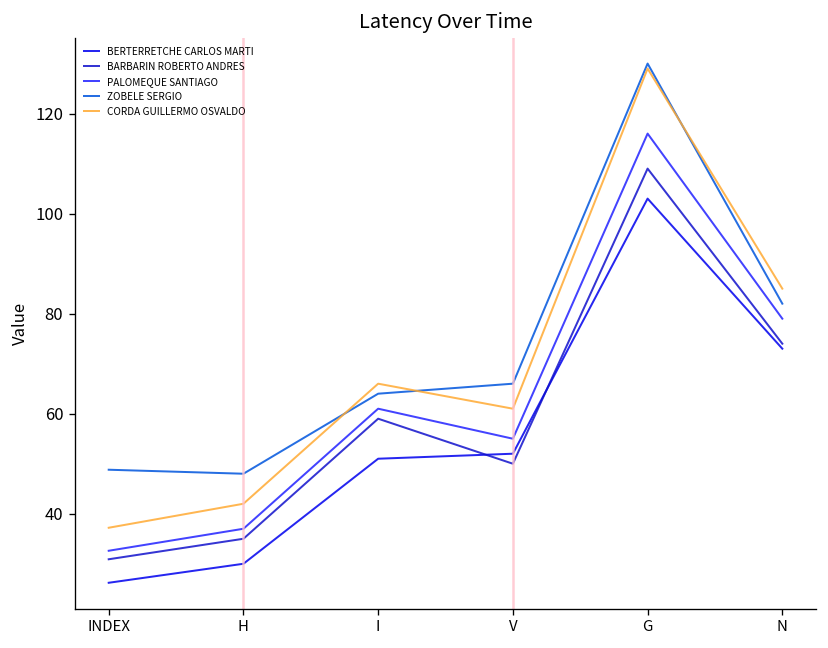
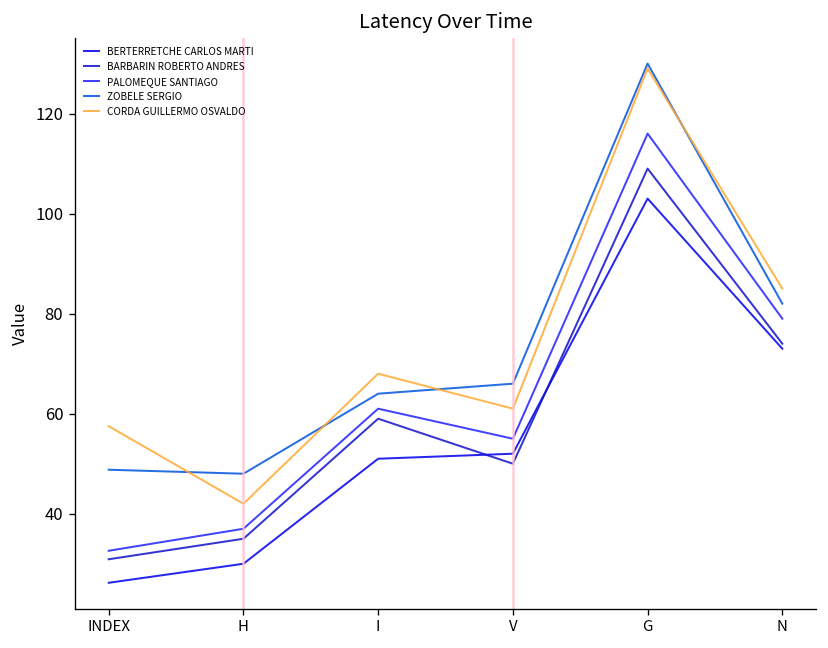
  {
    "ZOBELE SERGIO": {
      "INDEX": 49,
      "H": 48,
      "I": 64,
      "V": 66,
      "G": 130,
      "N": 82
    },
    "CORDA GUILLERMO OSVALDO": {
-     "INDEX": 37,
+     "INDEX": 58,
      "H": 42,
-     "I": 66,
+     "I": 68,
      "V": 61,
      "G": 129,
      "N": 85
    }
  }
